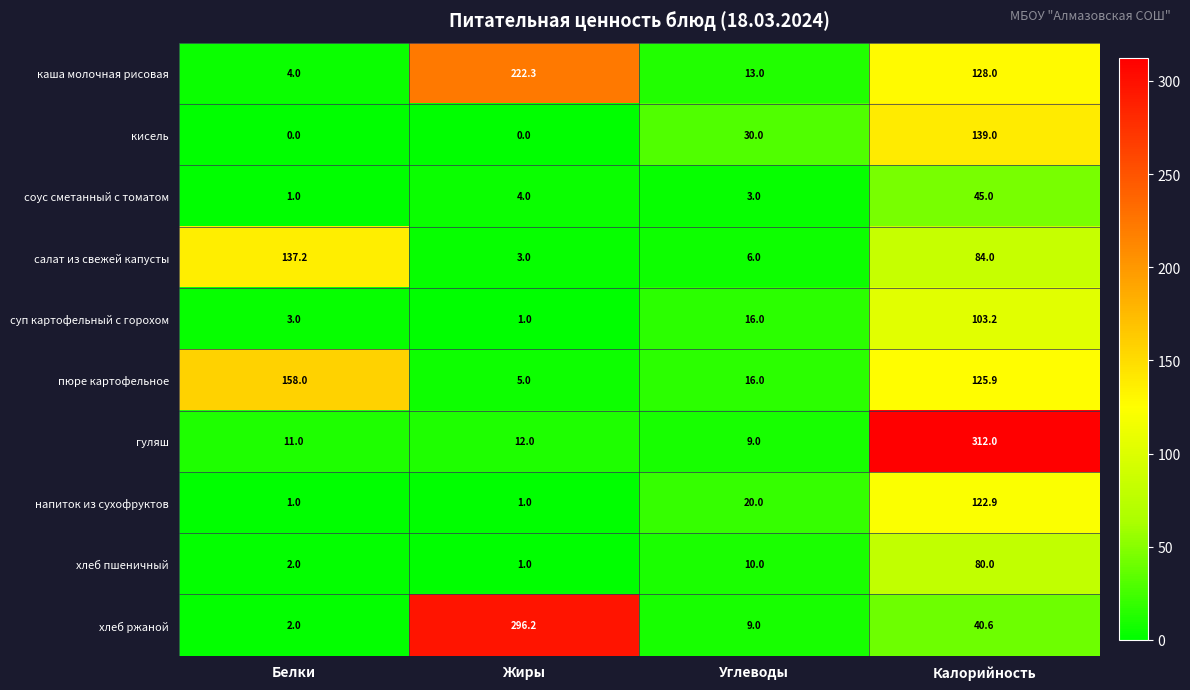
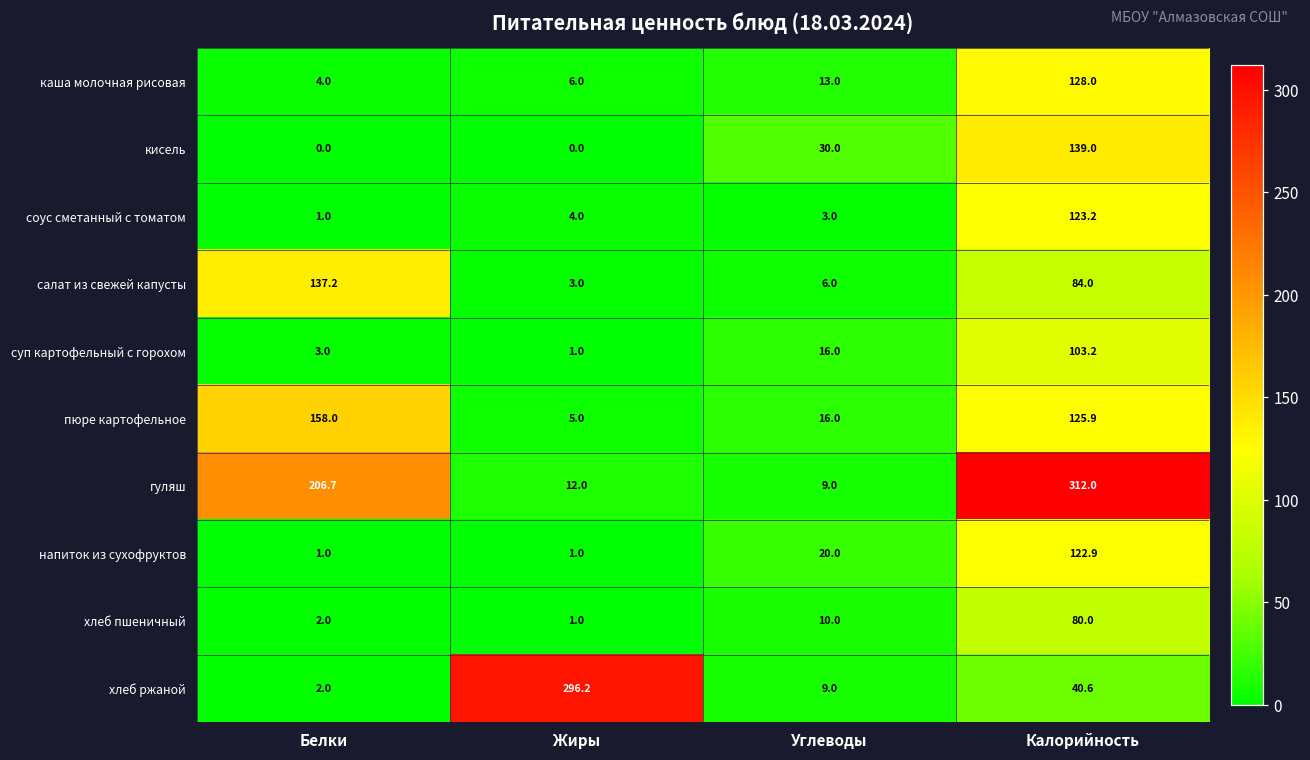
  {
    "каша молочная рисовая": {
      "Белки": 4.0,
-     "Жиры": 222.3,
+     "Жиры": 6.0,
      "Углеводы": 13.0,
      "Калорийность": 128.0
    },
    "кисель": {
      "Белки": 0.0,
      "Жиры": 0.0,
      "Углеводы": 30.0,
      "Калорийность": 139.0
    },
    "соус сметанный с томатом": {
      "Белки": 1.0,
      "Жиры": 4.0,
      "Углеводы": 3.0,
-     "Калорийность": 45.0
+     "Калорийность": 123.2
    },
    "салат из свежей капусты": {
      "Белки": 137.2,
      "Жиры": 3.0,
      "Углеводы": 6.0,
      "Калорийность": 84.0
    },
    "суп картофельный с горохом": {
      "Белки": 3.0,
      "Жиры": 1.0,
      "Углеводы": 16.0,
      "Калорийность": 103.2
    },
    "пюре картофельное": {
      "Белки": 158.0,
      "Жиры": 5.0,
      "Углеводы": 16.0,
      "Калорийность": 125.9
    },
    "гуляш": {
-     "Белки": 11.0,
+     "Белки": 206.7,
      "Жиры": 12.0,
      "Углеводы": 9.0,
      "Калорийность": 312.0
    },
    "напиток из сухофруктов": {
      "Белки": 1.0,
      "Жиры": 1.0,
      "Углеводы": 20.0,
      "Калорийность": 122.9
    },
    "хлеб пшеничный": {
      "Белки": 2.0,
      "Жиры": 1.0,
      "Углеводы": 10.0,
      "Калорийность": 80.0
    },
    "хлеб ржаной": {
      "Белки": 2.0,
      "Жиры": 296.2,
      "Углеводы": 9.0,
      "Калорийность": 40.6
    }
  }
